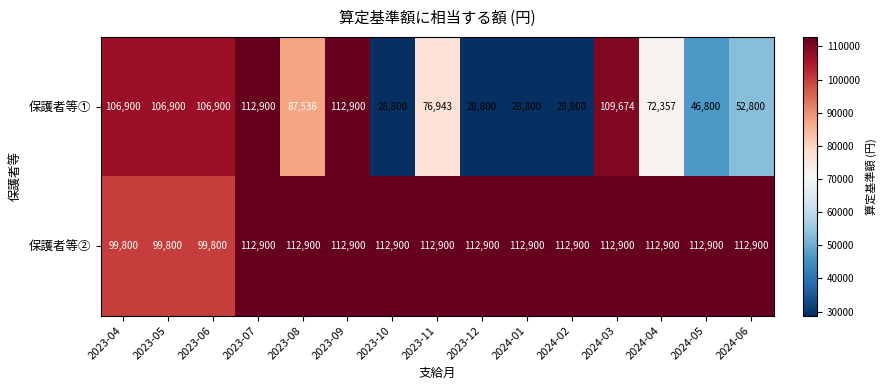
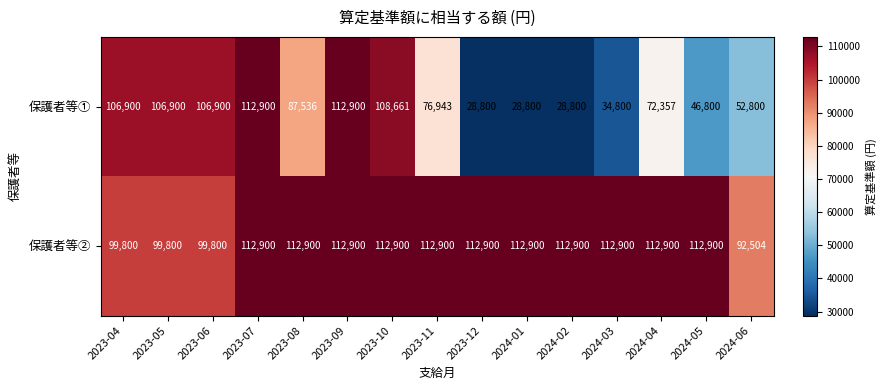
  {
    "保護者等①": {
      "2023-04": "106,900",
      "2023-05": "106,900",
      "2023-06": "106,900",
      "2023-07": "112,900",
      "2023-08": "87,536",
      "2023-09": "112,900",
-     "2023-10": "28,800",
+     "2023-10": "108,661",
      "2023-11": "76,943",
      "2023-12": "28,800",
      "2024-01": "28,800",
      "2024-02": "28,800",
-     "2024-03": "109,674",
+     "2024-03": "34,800",
      "2024-04": "72,357",
      "2024-05": "46,800",
      "2024-06": "52,800"
    },
    "保護者等②": {
      "2023-04": "99,800",
      "2023-05": "99,800",
      "2023-06": "99,800",
      "2023-07": "112,900",
      "2023-08": "112,900",
      "2023-09": "112,900",
      "2023-10": "112,900",
      "2023-11": "112,900",
      "2023-12": "112,900",
      "2024-01": "112,900",
      "2024-02": "112,900",
      "2024-03": "112,900",
      "2024-04": "112,900",
      "2024-05": "112,900",
-     "2024-06": "112,900"
+     "2024-06": "92,504"
    }
  }
